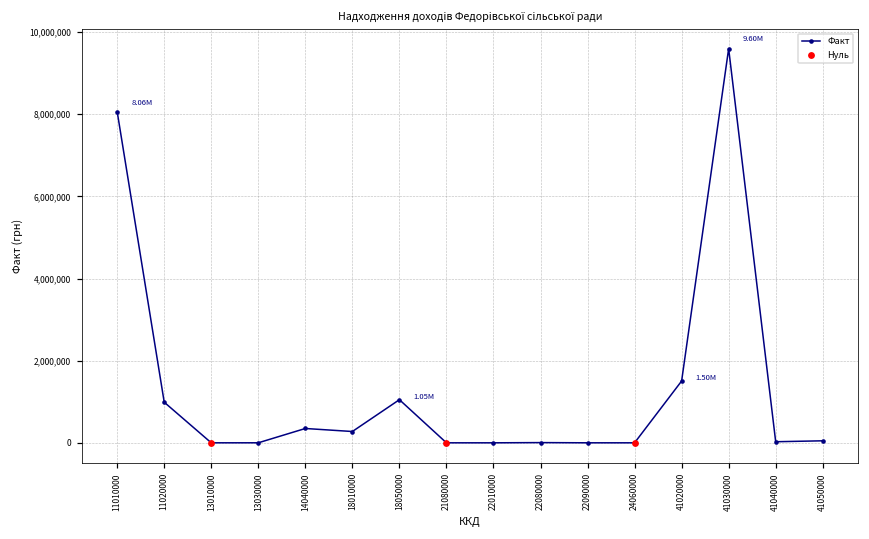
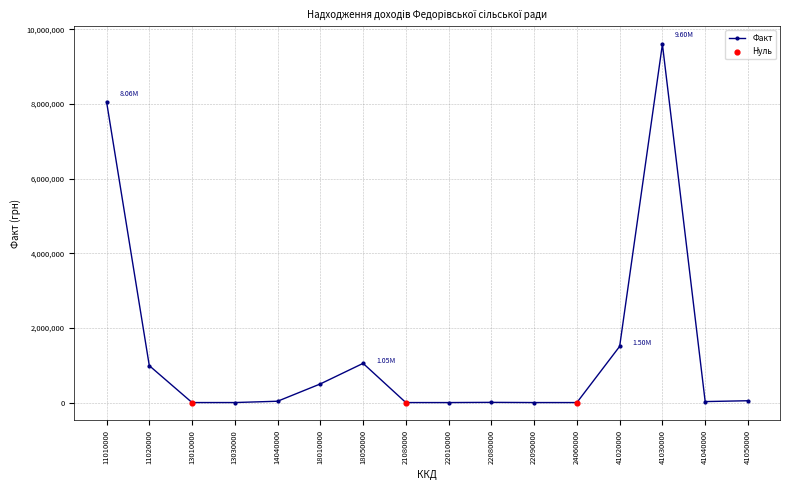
  {
    "Факт": {
      "11020000": "1,000,000",
      "13030000": "0",
-     "14040000": "300,000",
-     "18010000": "300,000",
+     "14040000": "0",
+     "18010000": "500,000",
      "22010000": "0",
      "22080000": "0",
      "22090000": "0",
      "41040000": "0",
      "41050000": "0"
    }
  }
